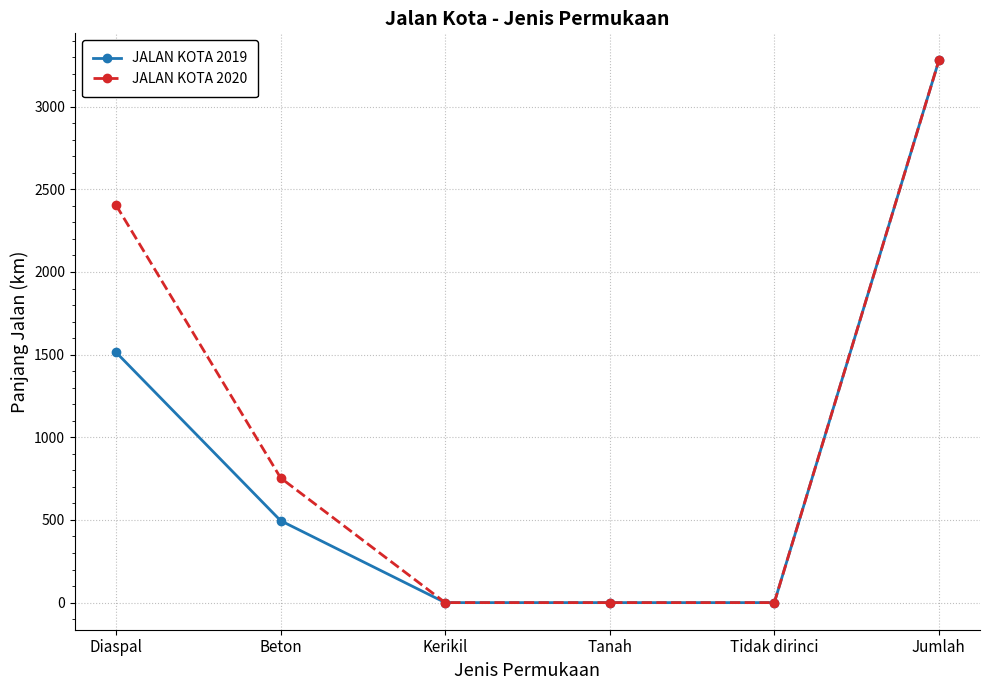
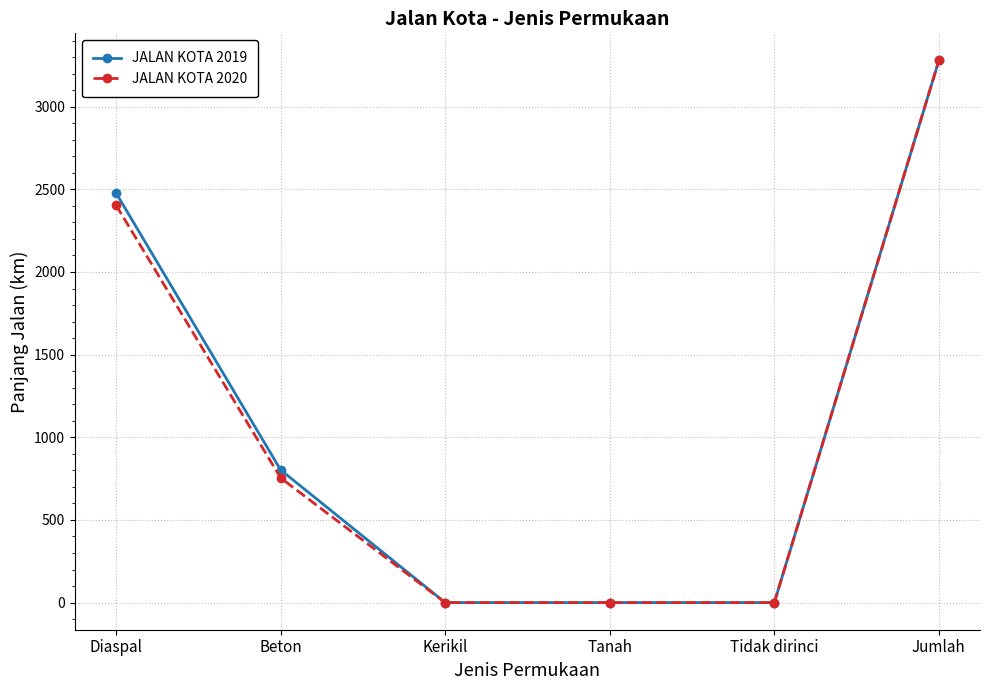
  {
    "JALAN KOTA 2019": {
-     "Diaspal": 1510,
-     "Beton": 500
+     "Diaspal": 2480,
+     "Beton": 800
    },
    "JALAN KOTA 2020": {
      "Diaspal": 2400,
      "Beton": 750
    }
  }
